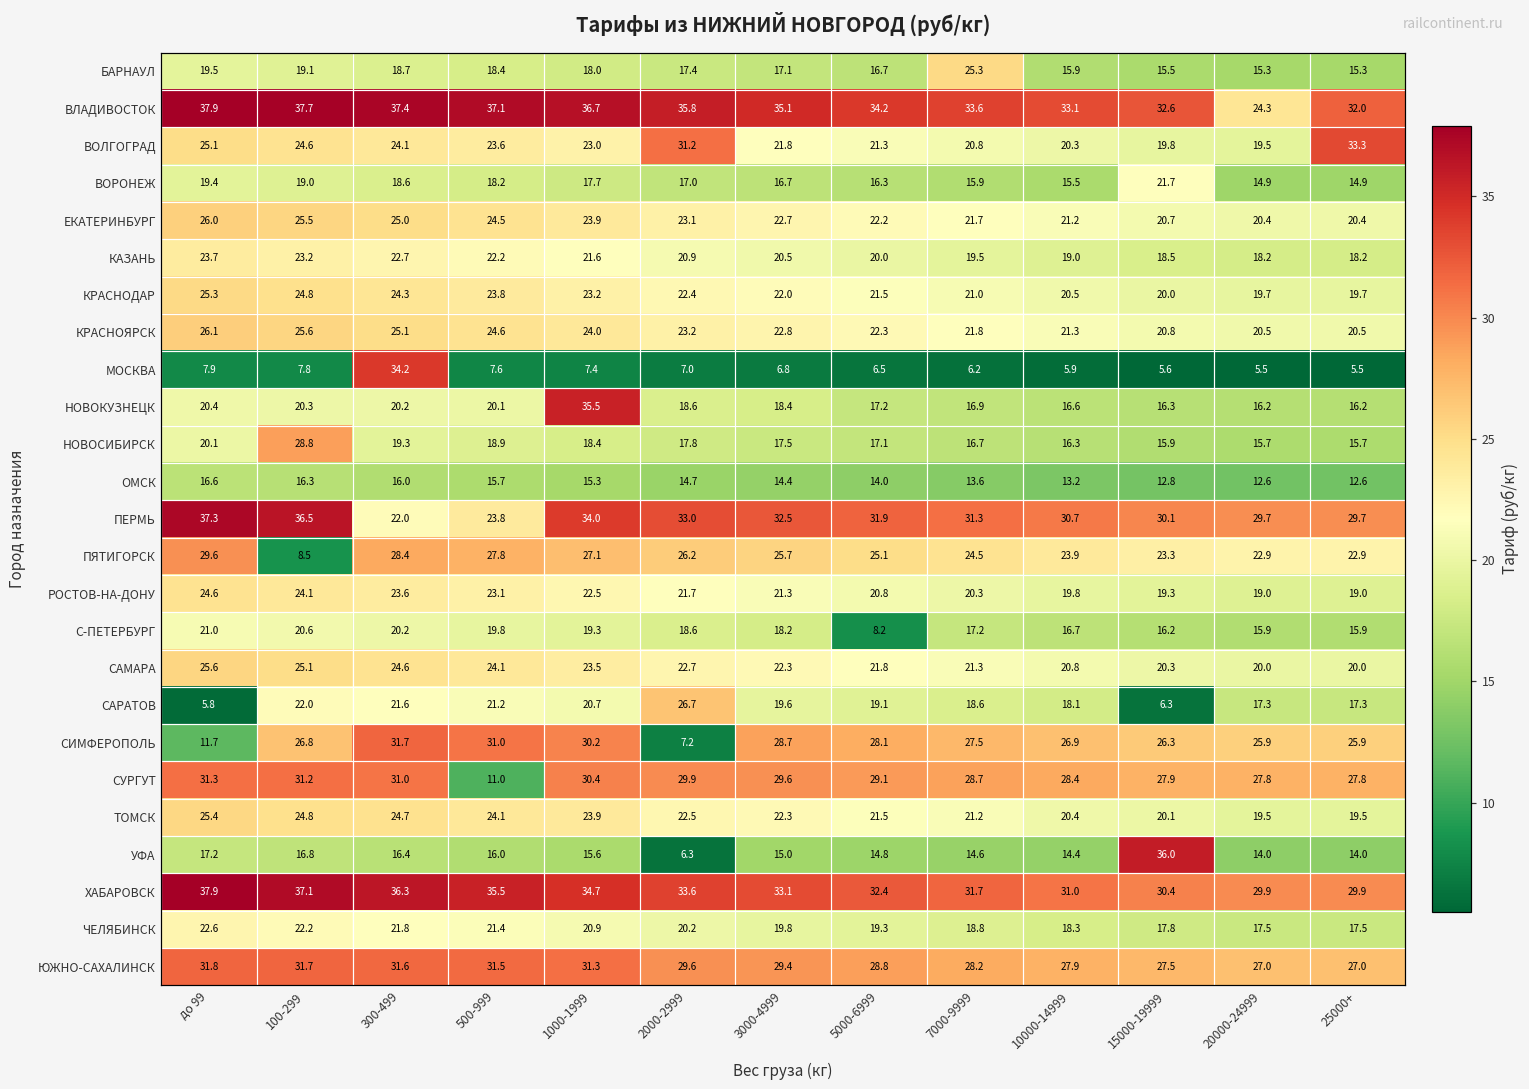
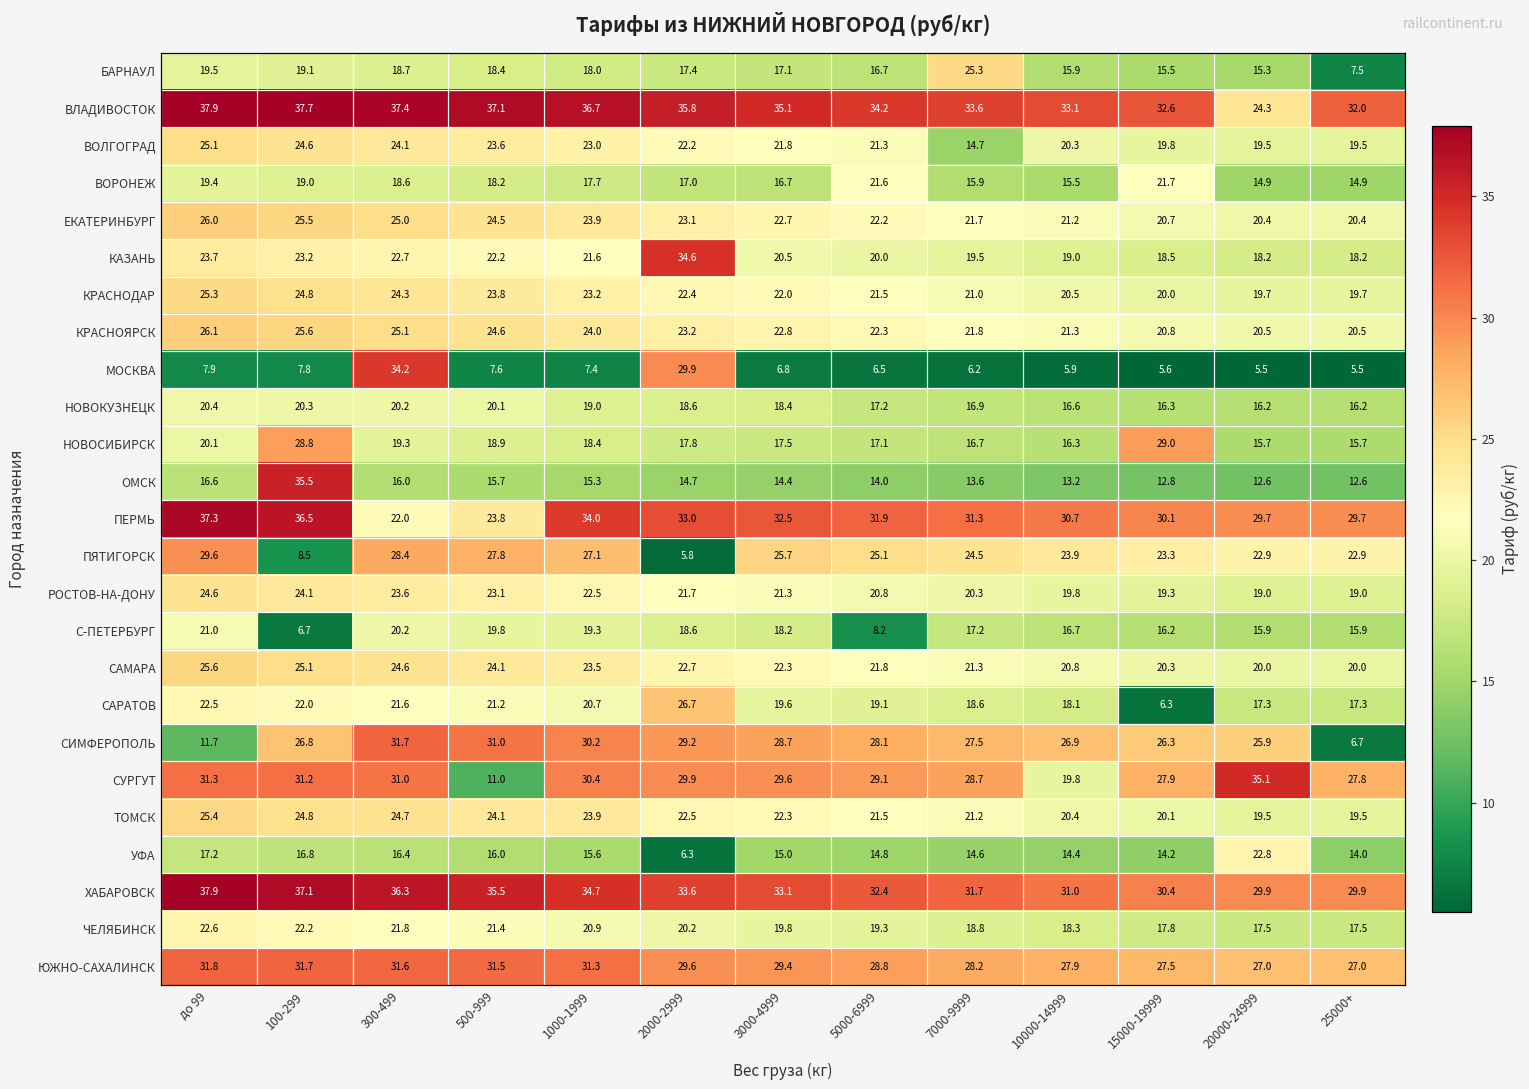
  {
    "БАРНАУЛ": {
      "до 99": 19.5,
      "100-299": 19.1,
      "300-499": 18.7,
      "500-999": 18.4,
      "1000-1999": 18.0,
      "2000-2999": 17.4,
      "3000-4999": 17.1,
      "5000-6999": 16.7,
      "7000-9999": 25.3,
      "10000-14999": 15.9,
      "15000-19999": 15.5,
      "20000-24999": 15.3,
-     "25000+": 15.3
+     "25000+": 7.5
    },
    "ВОЛГОГРАД": {
      "до 99": 25.1,
      "100-299": 24.6,
      "300-499": 24.1,
      "500-999": 23.6,
      "1000-1999": 23.0,
-     "2000-2999": 31.2,
+     "2000-2999": 22.2,
      "3000-4999": 21.8,
      "5000-6999": 21.3,
-     "7000-9999": 20.8,
+     "7000-9999": 14.7,
      "10000-14999": 20.3,
      "15000-19999": 19.8,
      "20000-24999": 19.5,
-     "25000+": 33.3
+     "25000+": 19.5
    },
    "ВОРОНЕЖ": {
      "до 99": 19.4,
      "100-299": 19.0,
      "300-499": 18.6,
      "500-999": 18.2,
      "1000-1999": 17.7,
      "2000-2999": 17.0,
      "3000-4999": 16.7,
-     "5000-6999": 16.3,
+     "5000-6999": 21.6,
      "7000-9999": 15.9,
      "10000-14999": 15.5,
      "15000-19999": 21.7,
      "20000-24999": 14.9,
      "25000+": 14.9
    },
    "КАЗАНЬ": {
      "до 99": 23.7,
      "100-299": 23.2,
      "300-499": 22.7,
      "500-999": 22.2,
      "1000-1999": 21.6,
-     "2000-2999": 20.9,
+     "2000-2999": 34.6,
      "3000-4999": 20.5,
      "5000-6999": 20.0,
      "7000-9999": 19.5,
      "10000-14999": 19.0,
      "15000-19999": 18.5,
      "20000-24999": 18.2,
      "25000+": 18.2
    },
    "МОСКВА": {
      "до 99": 7.9,
      "100-299": 7.8,
      "300-499": 34.2,
      "500-999": 7.6,
      "1000-1999": 7.4,
-     "2000-2999": 7.0,
+     "2000-2999": 29.9,
      "3000-4999": 6.8,
      "5000-6999": 6.5,
      "7000-9999": 6.2,
      "10000-14999": 5.9,
      "15000-19999": 5.6,
      "20000-24999": 5.5,
      "25000+": 5.5
    },
    "НОВОКУЗНЕЦК": {
      "до 99": 20.4,
      "100-299": 20.3,
      "300-499": 20.2,
      "500-999": 20.1,
-     "1000-1999": 35.5,
+     "1000-1999": 19.0,
      "2000-2999": 18.6,
      "3000-4999": 18.4,
      "5000-6999": 17.2,
      "7000-9999": 16.9,
      "10000-14999": 16.6,
      "15000-19999": 16.3,
      "20000-24999": 16.2,
      "25000+": 16.2
    },
    "НОВОСИБИРСК": {
      "до 99": 20.1,
      "100-299": 28.8,
      "300-499": 19.3,
      "500-999": 18.9,
      "1000-1999": 18.4,
      "2000-2999": 17.8,
      "3000-4999": 17.5,
      "5000-6999": 17.1,
      "7000-9999": 16.7,
      "10000-14999": 16.3,
-     "15000-19999": 15.9,
+     "15000-19999": 29.0,
      "20000-24999": 15.7,
      "25000+": 15.7
    },
    "ОМСК": {
      "до 99": 16.6,
-     "100-299": 16.3,
+     "100-299": 35.5,
      "300-499": 16.0,
      "500-999": 15.7,
      "1000-1999": 15.3,
      "2000-2999": 14.7,
      "3000-4999": 14.4,
      "5000-6999": 14.0,
      "7000-9999": 13.6,
      "10000-14999": 13.2,
      "15000-19999": 12.8,
      "20000-24999": 12.6,
      "25000+": 12.6
    },
    "ПЯТИГОРСК": {
      "до 99": 29.6,
      "100-299": 8.5,
      "300-499": 28.4,
      "500-999": 27.8,
      "1000-1999": 27.1,
-     "2000-2999": 26.2,
+     "2000-2999": 5.8,
      "3000-4999": 25.7,
      "5000-6999": 25.1,
      "7000-9999": 24.5,
      "10000-14999": 23.9,
      "15000-19999": 23.3,
      "20000-24999": 22.9,
      "25000+": 22.9
    },
    "С-ПЕТЕРБУРГ": {
      "до 99": 21.0,
-     "100-299": 20.6,
+     "100-299": 6.7,
      "300-499": 20.2,
      "500-999": 19.8,
      "1000-1999": 19.3,
      "2000-2999": 18.6,
      "3000-4999": 18.2,
      "5000-6999": 8.2,
      "7000-9999": 17.2,
      "10000-14999": 16.7,
      "15000-19999": 16.2,
      "20000-24999": 15.9,
      "25000+": 15.9
    },
    "САРАТОВ": {
-     "до 99": 5.8,
+     "до 99": 22.5,
      "100-299": 22.0,
      "300-499": 21.6,
      "500-999": 21.2,
      "1000-1999": 20.7,
      "2000-2999": 26.7,
      "3000-4999": 19.6,
      "5000-6999": 19.1,
      "7000-9999": 18.6,
      "10000-14999": 18.1,
      "15000-19999": 6.3,
      "20000-24999": 17.3,
      "25000+": 17.3
    },
    "СИМФЕРОПОЛЬ": {
      "до 99": 11.7,
      "100-299": 26.8,
      "300-499": 31.7,
      "500-999": 31.0,
      "1000-1999": 30.2,
-     "2000-2999": 7.2,
+     "2000-2999": 29.2,
      "3000-4999": 28.7,
      "5000-6999": 28.1,
      "7000-9999": 27.5,
      "10000-14999": 26.9,
      "15000-19999": 26.3,
      "20000-24999": 25.9,
-     "25000+": 25.9
+     "25000+": 6.7
    },
    "СУРГУТ": {
      "до 99": 31.3,
      "100-299": 31.2,
      "300-499": 31.0,
      "500-999": 11.0,
      "1000-1999": 30.4,
      "2000-2999": 29.9,
      "3000-4999": 29.6,
      "5000-6999": 29.1,
      "7000-9999": 28.7,
-     "10000-14999": 28.4,
+     "10000-14999": 19.8,
      "15000-19999": 27.9,
-     "20000-24999": 27.8,
+     "20000-24999": 35.1,
      "25000+": 27.8
    },
    "УФА": {
      "до 99": 17.2,
      "100-299": 16.8,
      "300-499": 16.4,
      "500-999": 16.0,
      "1000-1999": 15.6,
      "2000-2999": 6.3,
      "3000-4999": 15.0,
      "5000-6999": 14.8,
      "7000-9999": 14.6,
      "10000-14999": 14.4,
-     "15000-19999": 36.0,
-     "20000-24999": 14.0,
+     "15000-19999": 14.2,
+     "20000-24999": 22.8,
      "25000+": 14.0
    }
  }
